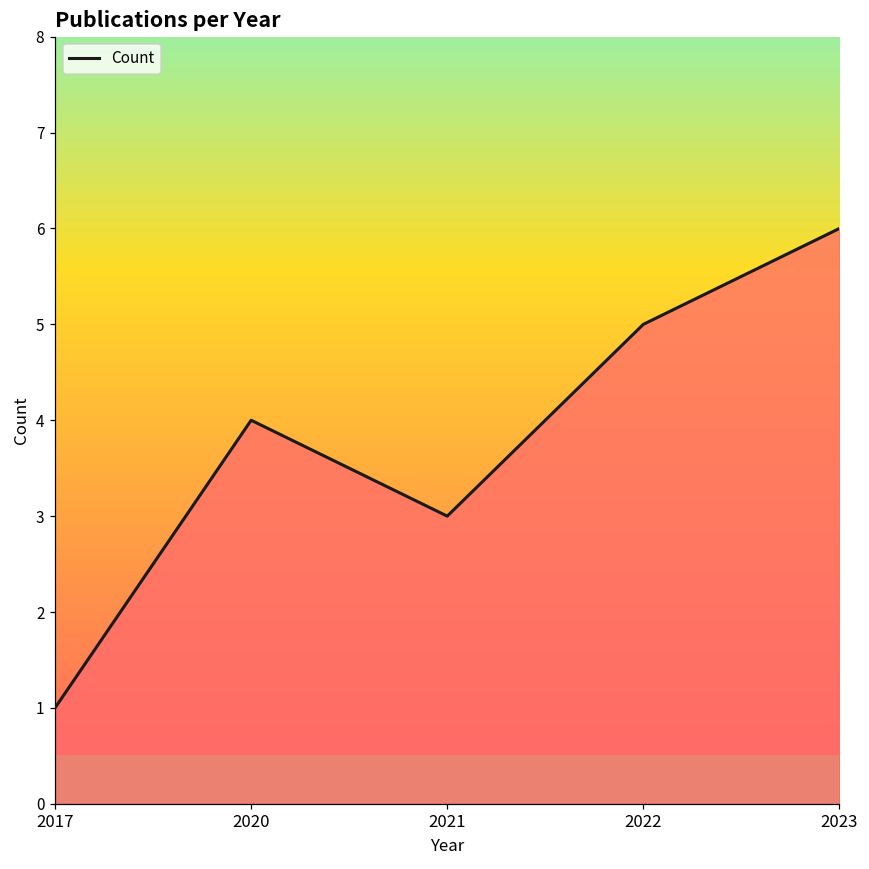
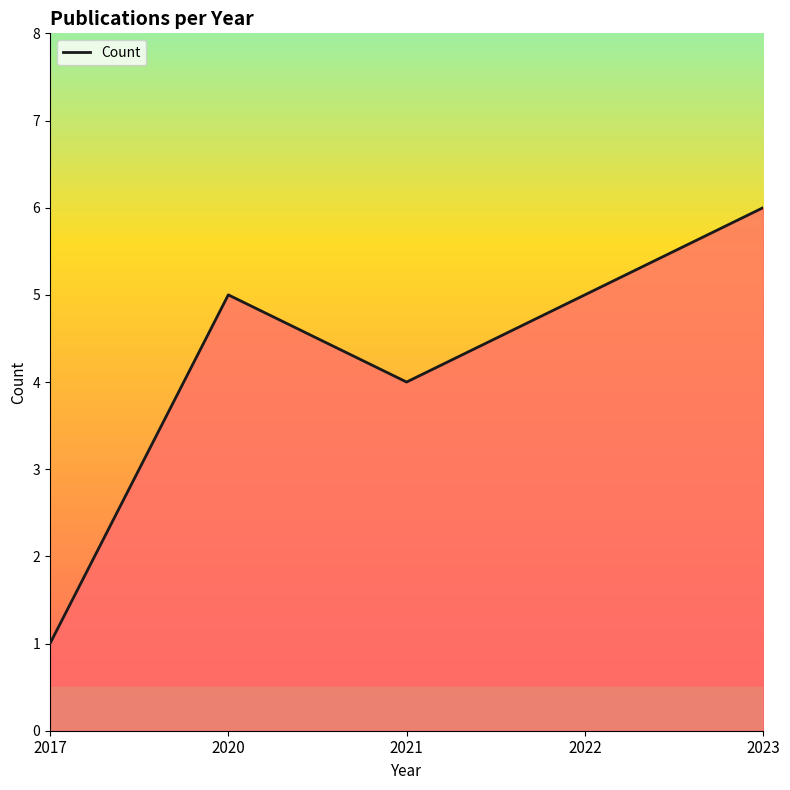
  {
    "2017": 1,
-   "2020": 4,
-   "2021": 3,
+   "2020": 5,
+   "2021": 4,
    "2022": 5,
    "2023": 6
  }
